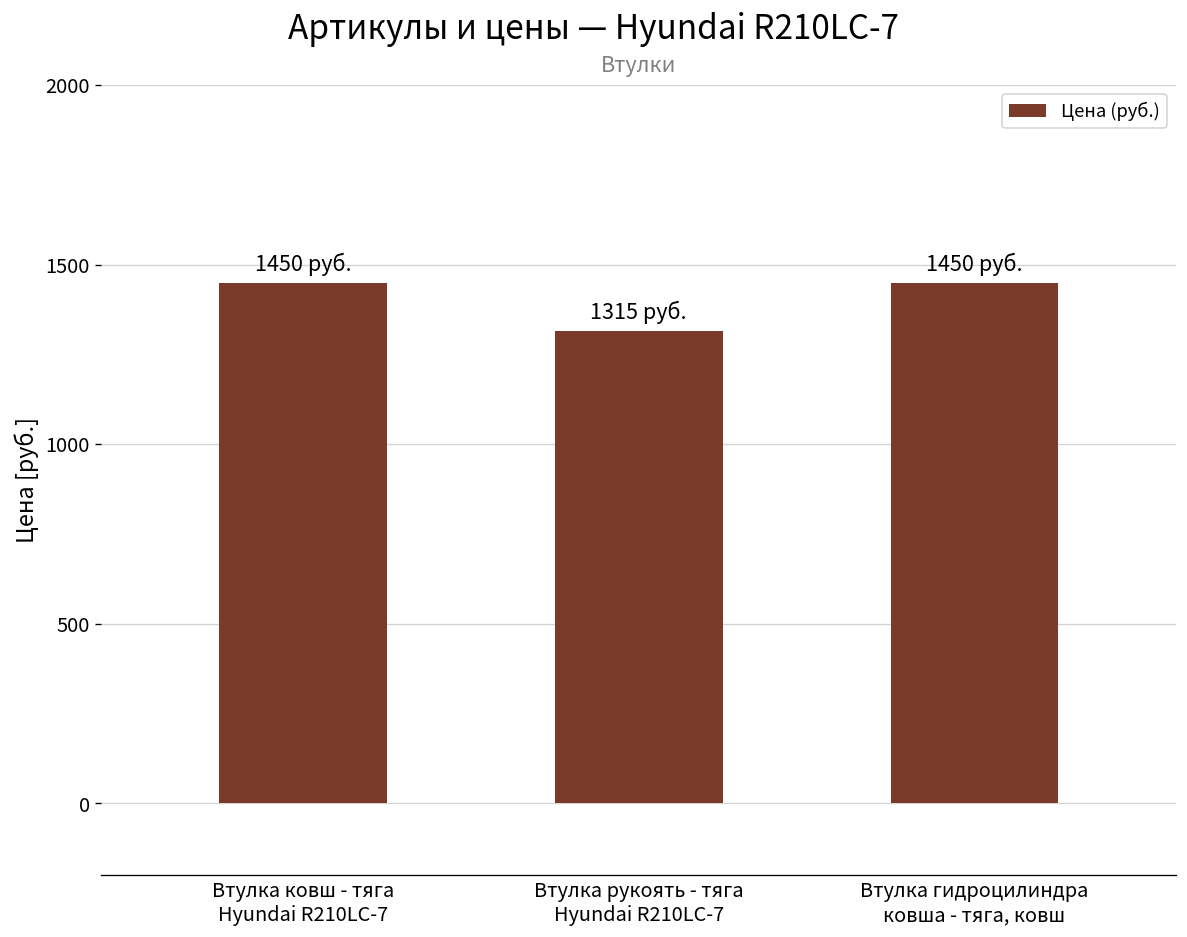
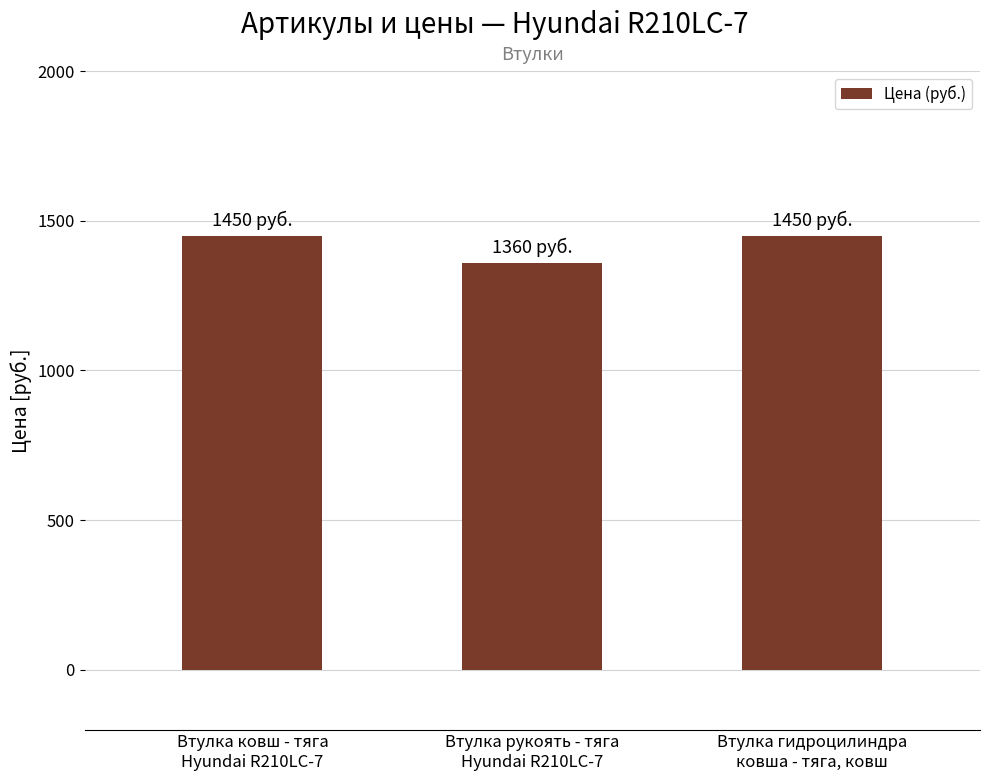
  {
    "Втулка ковш - тяга Hyundai R210LC-7": 1450,
-   "Втулка рукоять - тяга Hyundai R210LC-7": 1315,
+   "Втулка рукоять - тяга Hyundai R210LC-7": 1360,
    "Втулка гидроцилиндра ковша - тяга, ковш": 1450
  }
